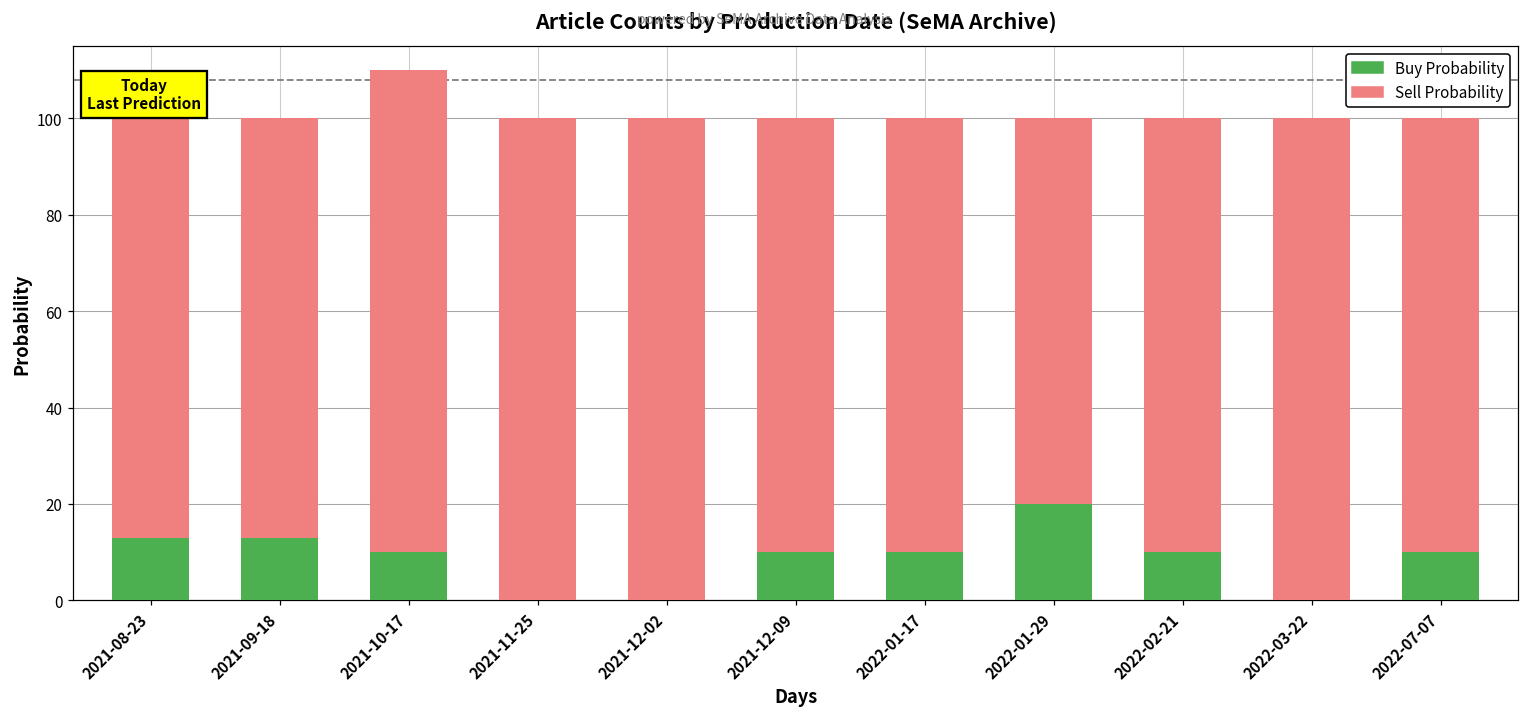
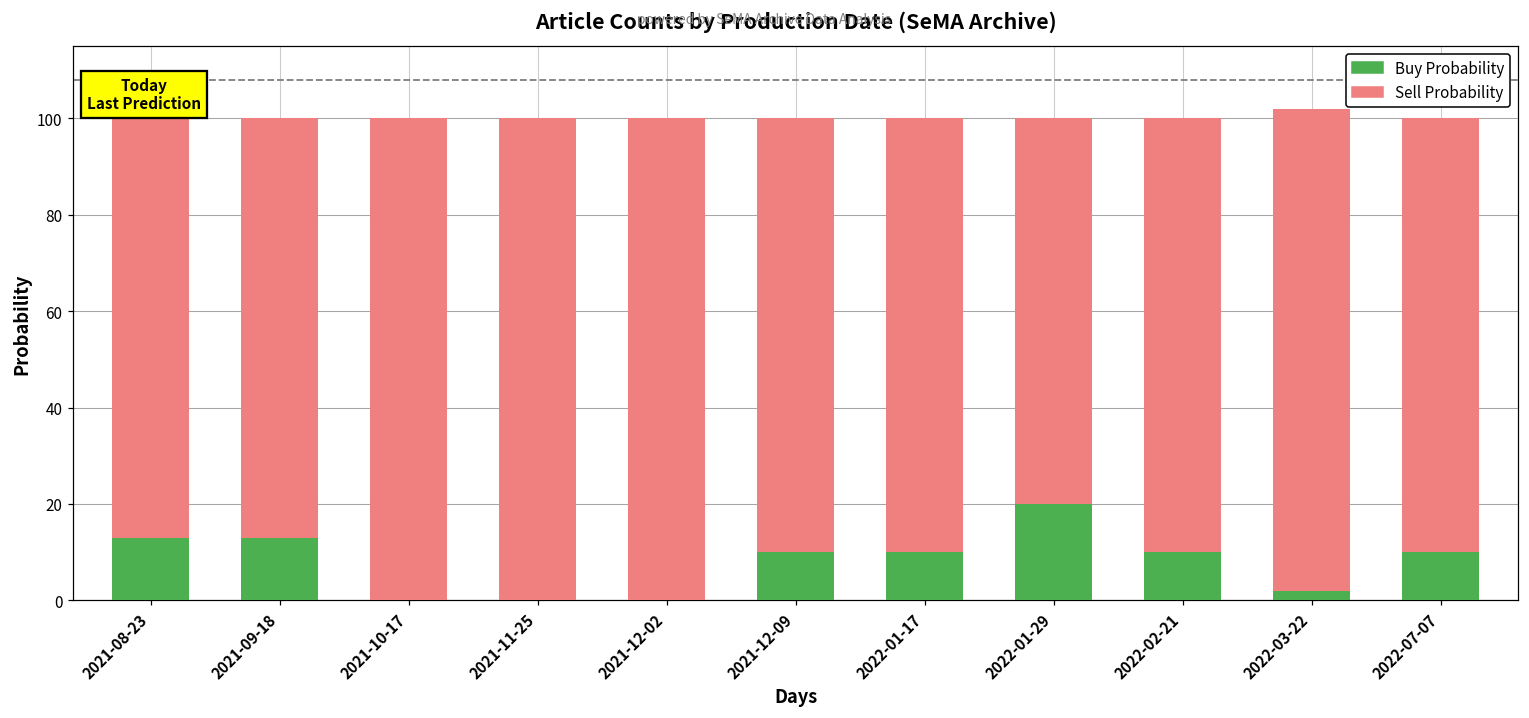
  {
    "Buy Probability": {
      "2021-08-23": 13,
      "2021-09-18": 13,
-     "2021-10-17": 10,
+     "2021-10-17": 0,
      "2021-11-25": 0,
      "2021-12-02": 0,
      "2021-12-09": 10,
      "2022-01-17": 10,
      "2022-01-29": 20,
      "2022-02-21": 10,
-     "2022-03-22": 0,
+     "2022-03-22": 2,
      "2022-07-07": 10
    },
    "Sell Probability": {
      "2021-08-23": 87,
      "2021-09-18": 87,
      "2021-10-17": 100,
      "2021-11-25": 100,
      "2021-12-02": 100,
      "2021-12-09": 90,
      "2022-01-17": 90,
      "2022-01-29": 80,
      "2022-02-21": 90,
      "2022-03-22": 100,
      "2022-07-07": 90
    }
  }
